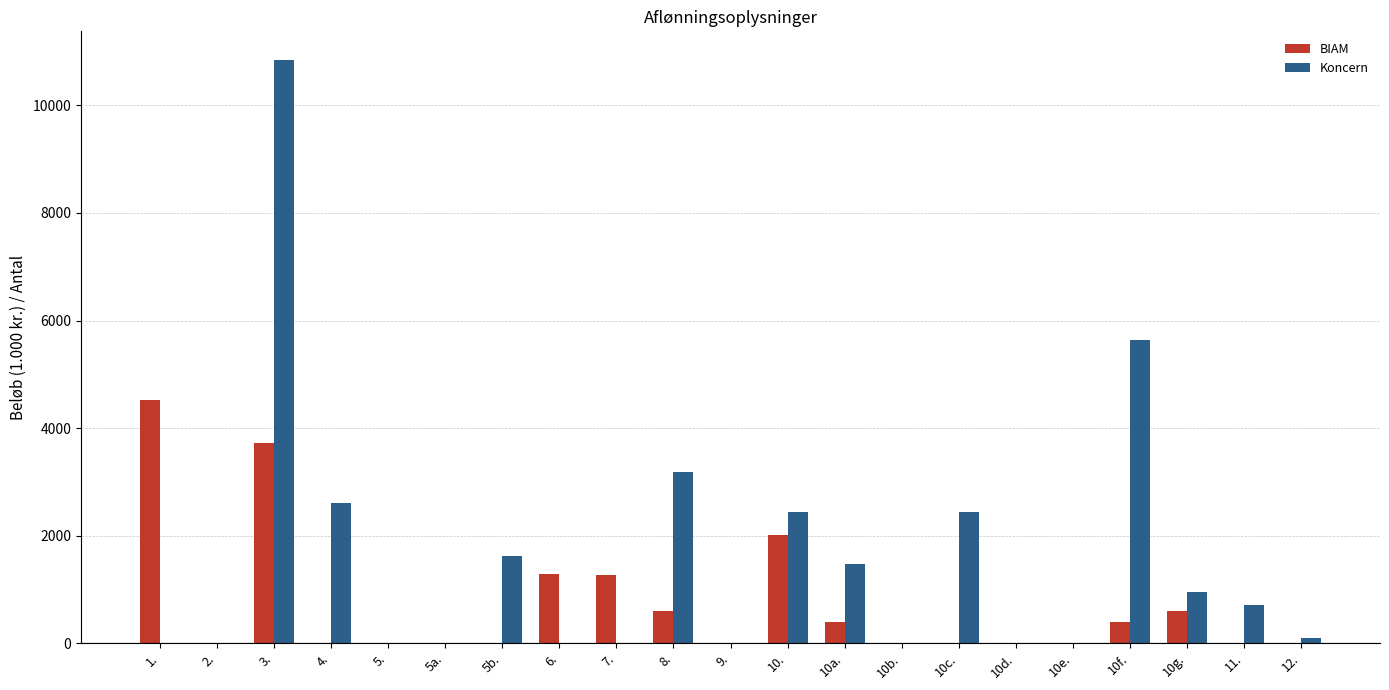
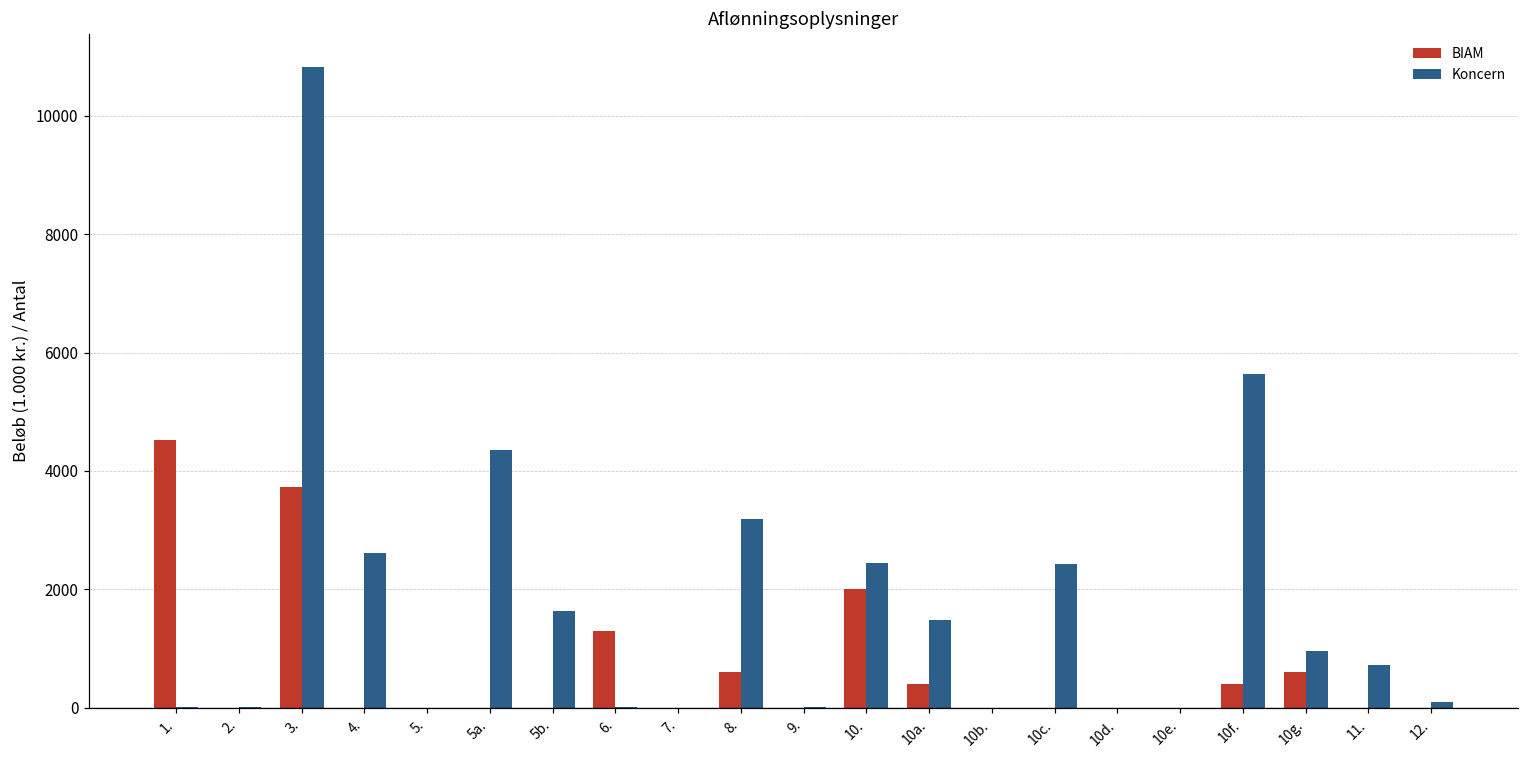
  {
    "BIAM": {
      "1.": 4500,
      "3.": 3700,
      "4.": 0,
      "5.": 0,
      "5a.": 0,
      "5b.": 0,
      "6.": 1300,
-     "7.": 1300,
+     "7.": 0,
      "8.": 600,
      "10.": 2000,
      "10a.": 400,
      "10b.": 0,
      "10c.": 0,
      "10d.": 0,
      "10e.": 0,
      "10f.": 400,
      "10g.": 600,
      "11.": 0,
      "12.": 0
    },
    "Koncern": {
      "3.": 10800,
      "4.": 2600,
      "5.": 0,
-     "5a.": 0,
+     "5a.": 4400,
      "5b.": 1600,
      "7.": 0,
      "8.": 3200,
      "10.": 2400,
      "10a.": 1500,
      "10b.": 0,
      "10c.": 2400,
      "10d.": 0,
      "10e.": 0,
      "10f.": 5600,
      "10g.": 1000,
      "11.": 700,
      "12.": 100
    }
  }
